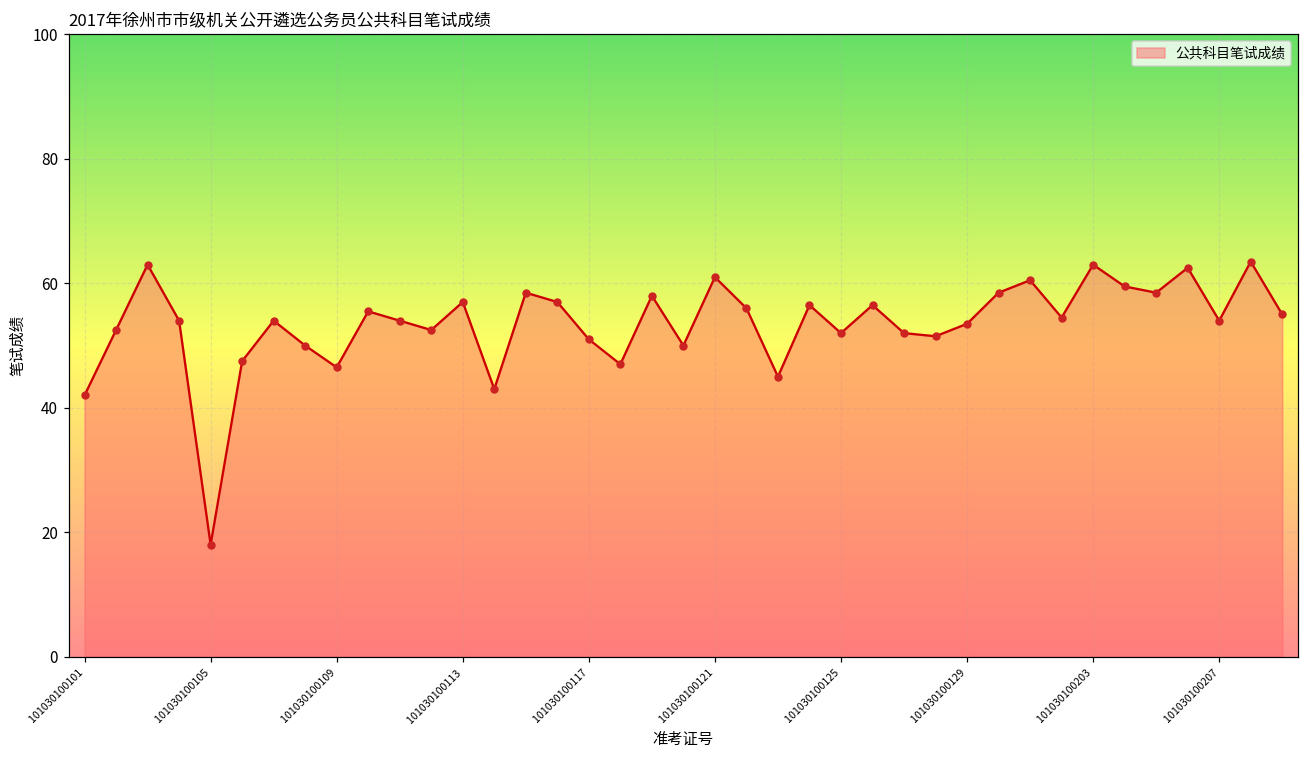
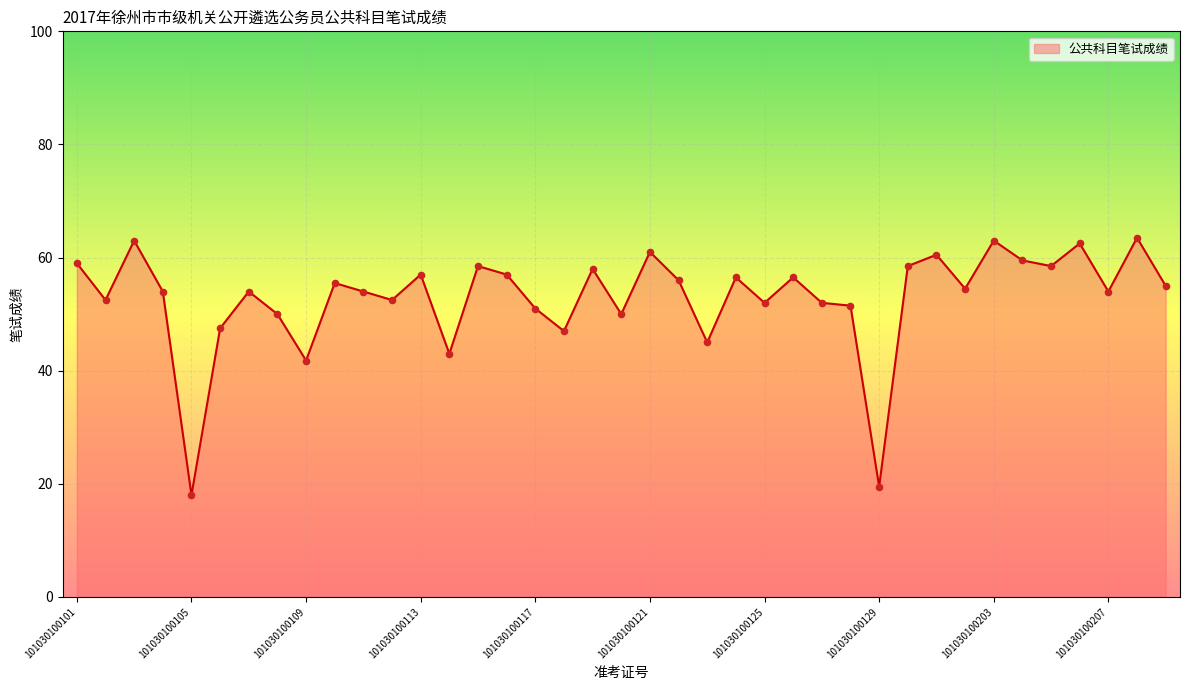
  {
-   "101030100101": 42,
+   "101030100101": 59,
    "101030100105": 18,
-   "101030100109": 47,
+   "101030100109": 42,
    "101030100113": 57,
    "101030100117": 51,
    "101030100121": 61,
    "101030100125": 52,
-   "101030100129": 54,
+   "101030100129": 20,
    "101030100203": 63,
    "101030100207": 54
  }
